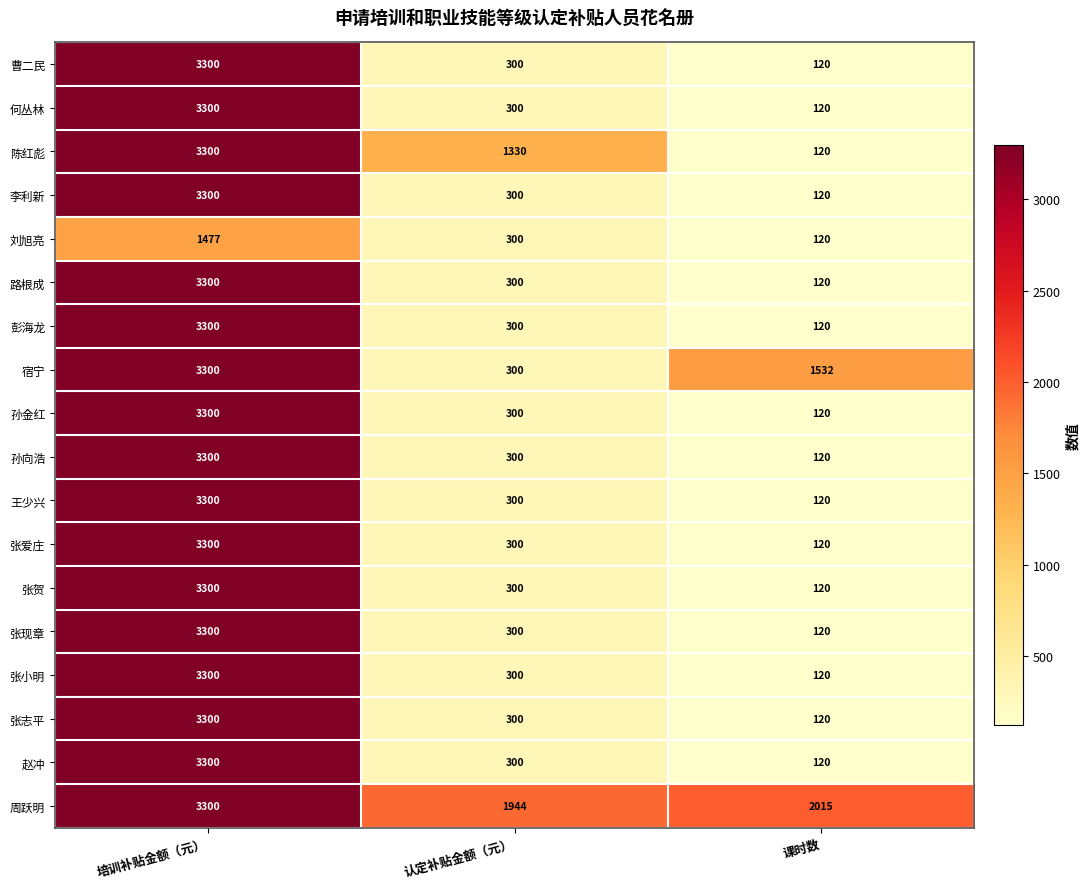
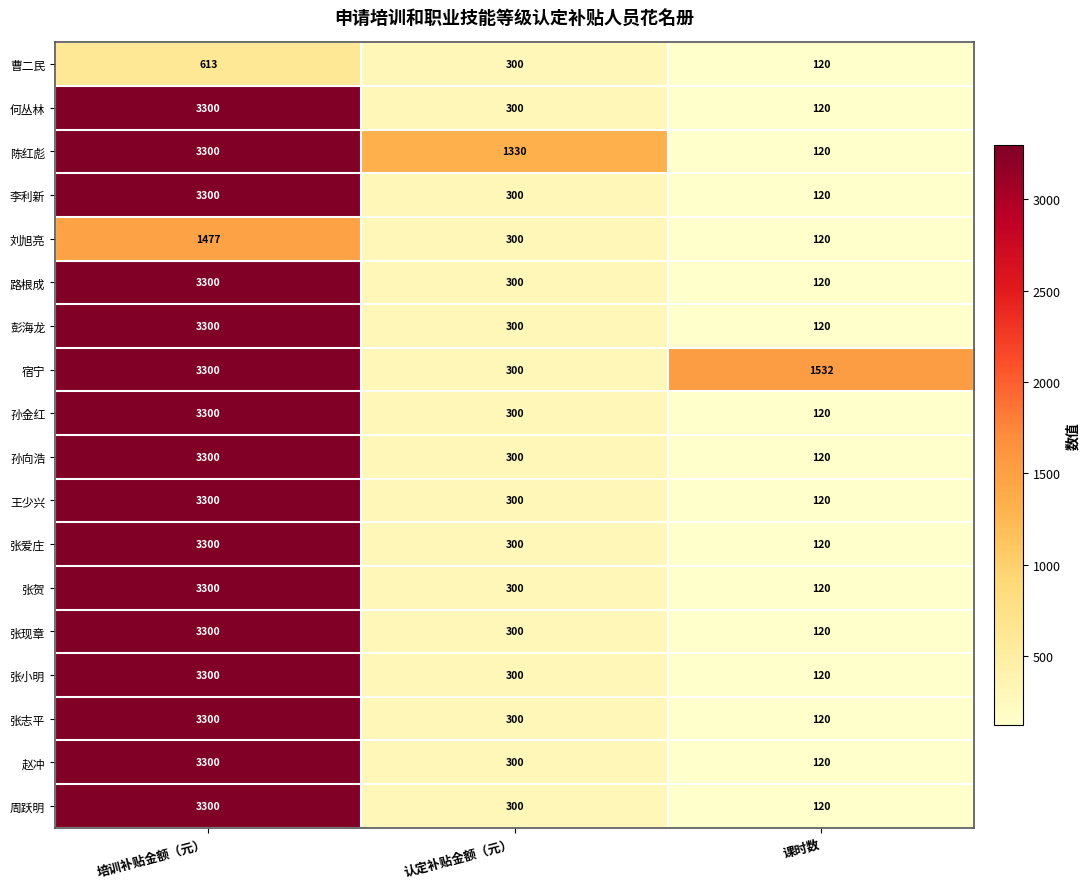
  {
    "曹二民": {
-     "培训补贴金额（元）": 3300,
+     "培训补贴金额（元）": 613,
      "认定补贴金额（元）": 300,
      "课时数": 120
    },
    "何丛林": {
      "培训补贴金额（元）": 3300,
      "认定补贴金额（元）": 300,
      "课时数": 120
    },
    "陈红彪": {
      "培训补贴金额（元）": 3300,
      "认定补贴金额（元）": 1330,
      "课时数": 120
    },
    "李利新": {
      "培训补贴金额（元）": 3300,
      "认定补贴金额（元）": 300,
      "课时数": 120
    },
    "刘旭亮": {
      "培训补贴金额（元）": 1477,
      "认定补贴金额（元）": 300,
      "课时数": 120
    },
    "路根成": {
      "培训补贴金额（元）": 3300,
      "认定补贴金额（元）": 300,
      "课时数": 120
    },
    "彭海龙": {
      "培训补贴金额（元）": 3300,
      "认定补贴金额（元）": 300,
      "课时数": 120
    },
    "宿宁": {
      "培训补贴金额（元）": 3300,
      "认定补贴金额（元）": 300,
      "课时数": 1532
    },
    "孙金红": {
      "培训补贴金额（元）": 3300,
      "认定补贴金额（元）": 300,
      "课时数": 120
    },
    "孙向浩": {
      "培训补贴金额（元）": 3300,
      "认定补贴金额（元）": 300,
      "课时数": 120
    },
    "王少兴": {
      "培训补贴金额（元）": 3300,
      "认定补贴金额（元）": 300,
      "课时数": 120
    },
    "张爱庄": {
      "培训补贴金额（元）": 3300,
      "认定补贴金额（元）": 300,
      "课时数": 120
    },
    "张贺": {
      "培训补贴金额（元）": 3300,
      "认定补贴金额（元）": 300,
      "课时数": 120
    },
    "张现章": {
      "培训补贴金额（元）": 3300,
      "认定补贴金额（元）": 300,
      "课时数": 120
    },
    "张小明": {
      "培训补贴金额（元）": 3300,
      "认定补贴金额（元）": 300,
      "课时数": 120
    },
    "张志平": {
      "培训补贴金额（元）": 3300,
      "认定补贴金额（元）": 300,
      "课时数": 120
    },
    "赵冲": {
      "培训补贴金额（元）": 3300,
      "认定补贴金额（元）": 300,
      "课时数": 120
    },
    "周跃明": {
      "培训补贴金额（元）": 3300,
-     "认定补贴金额（元）": 1944,
-     "课时数": 2015
+     "认定补贴金额（元）": 300,
+     "课时数": 120
    }
  }
